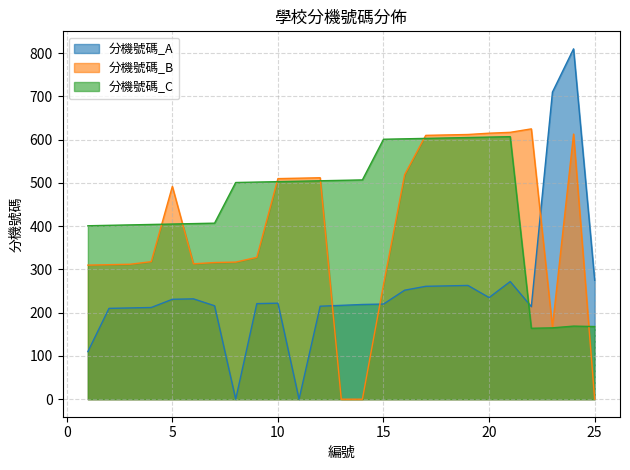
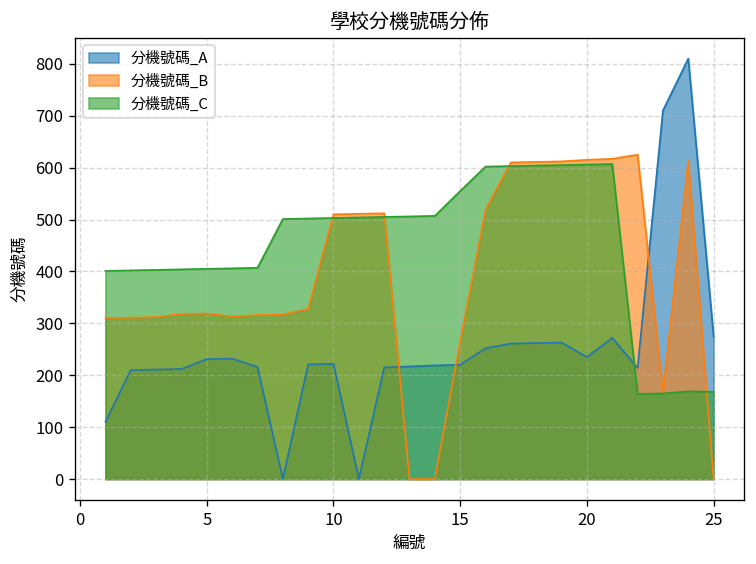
  {
    "分機號碼_A": {
      "5": 230,
      "10": 220,
      "15": 220,
      "20": 240,
      "25": 280
    },
    "分機號碼_B": {
-     "5": 490,
+     "5": 320,
      "10": 510,
      "15": 270,
      "20": 620,
      "25": 0
    },
    "分機號碼_C": {
      "5": 410,
      "10": 500,
-     "15": 600,
+     "15": 560,
      "20": 610,
      "25": 170
    }
  }
